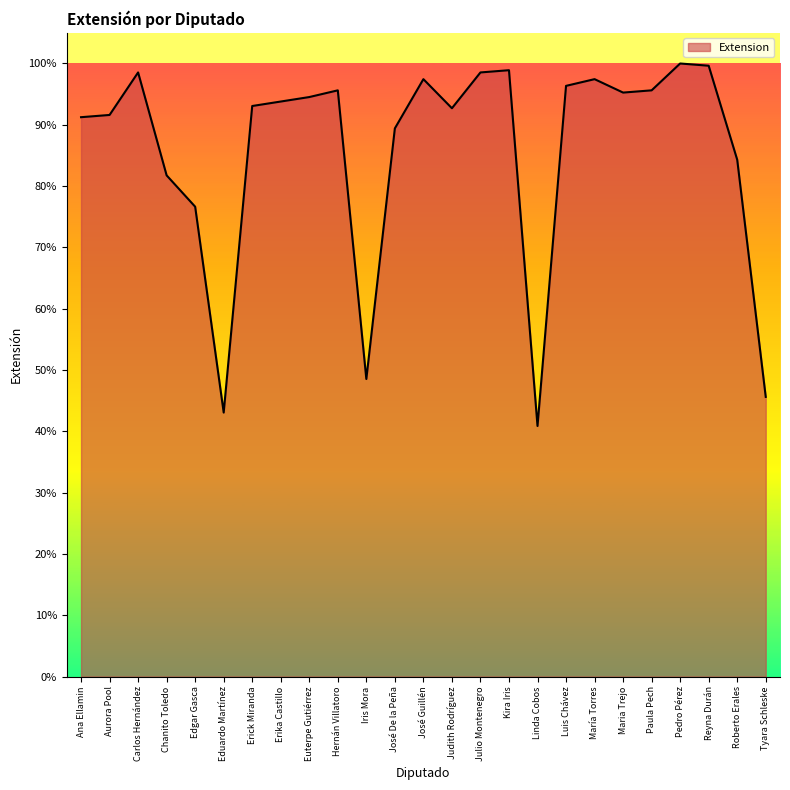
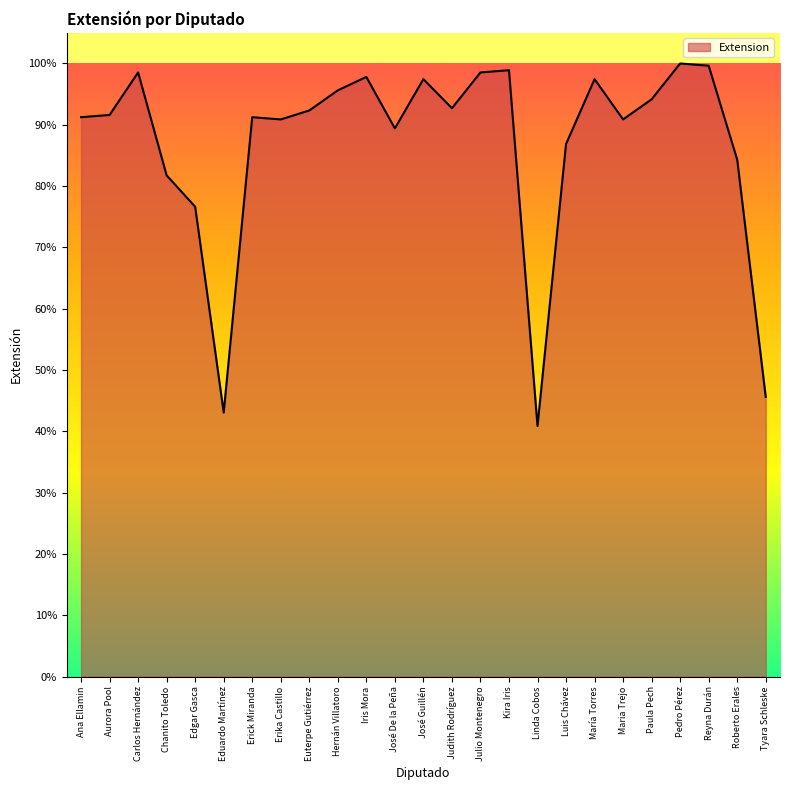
  {
    "Ana Ellamin": "91%",
    "Aurora Pool": "92%",
    "Carlos Hernández": "99%",
    "Chanito Toledo": "82%",
    "Edgar Gasca": "77%",
    "Eduardo Martínez": "43%",
-   "Erick Miranda": "93%",
-   "Erika Castillo": "94%",
-   "Euterpe Gutiérrez": "95%",
+   "Erick Miranda": "91%",
+   "Erika Castillo": "91%",
+   "Euterpe Gutiérrez": "92%",
    "Hernán Villatoro": "96%",
-   "Iris Mora": "49%",
+   "Iris Mora": "98%",
    "José De la Peña": "89%",
    "José Guillén": "97%",
    "Judith Rodríguez": "93%",
    "Julio Montenegro": "99%",
    "Kira Iris": "99%",
    "Linda Cobos": "41%",
-   "Luis Chávez": "96%",
+   "Luis Chávez": "87%",
    "María Torres": "97%",
-   "Maria Trejo": "95%",
-   "Paula Pech": "96%",
+   "Maria Trejo": "91%",
+   "Paula Pech": "94%",
    "Pedro Pérez": "100%",
    "Reyna Durán": "100%",
    "Roberto Erales": "84%",
    "Tyara Schleske": "46%"
  }
